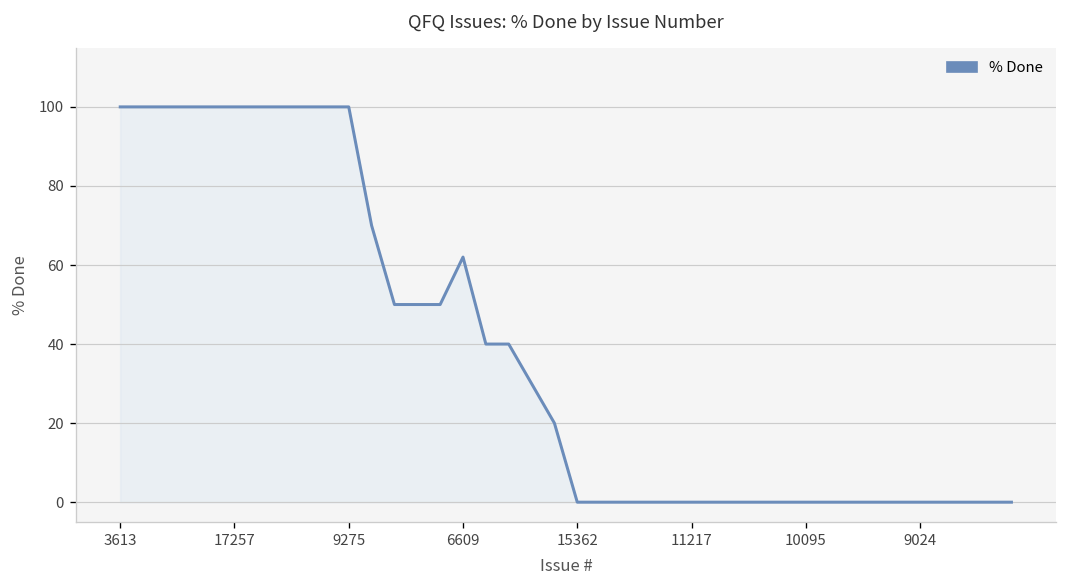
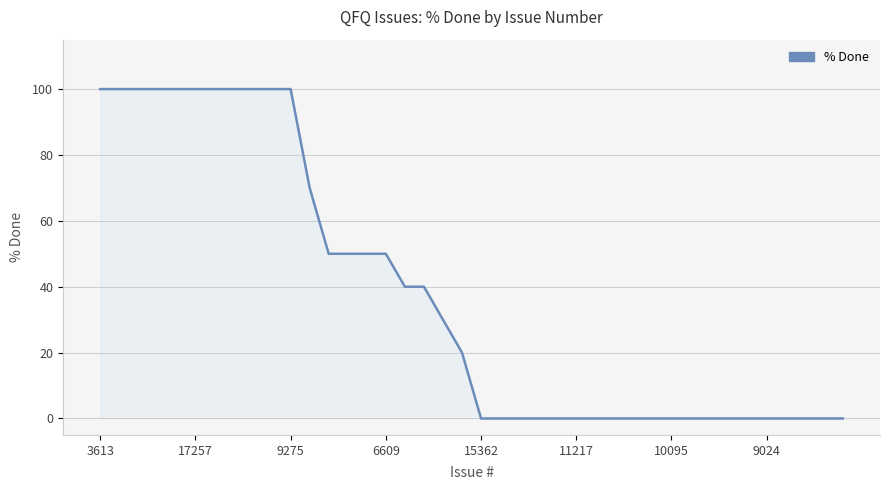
  {
    "3613": 100,
    "17257": 100,
    "9275": 100,
-   "6609": 62,
+   "6609": 50,
    "15362": 0,
    "11217": 0,
    "10095": 0,
    "9024": 0
  }
